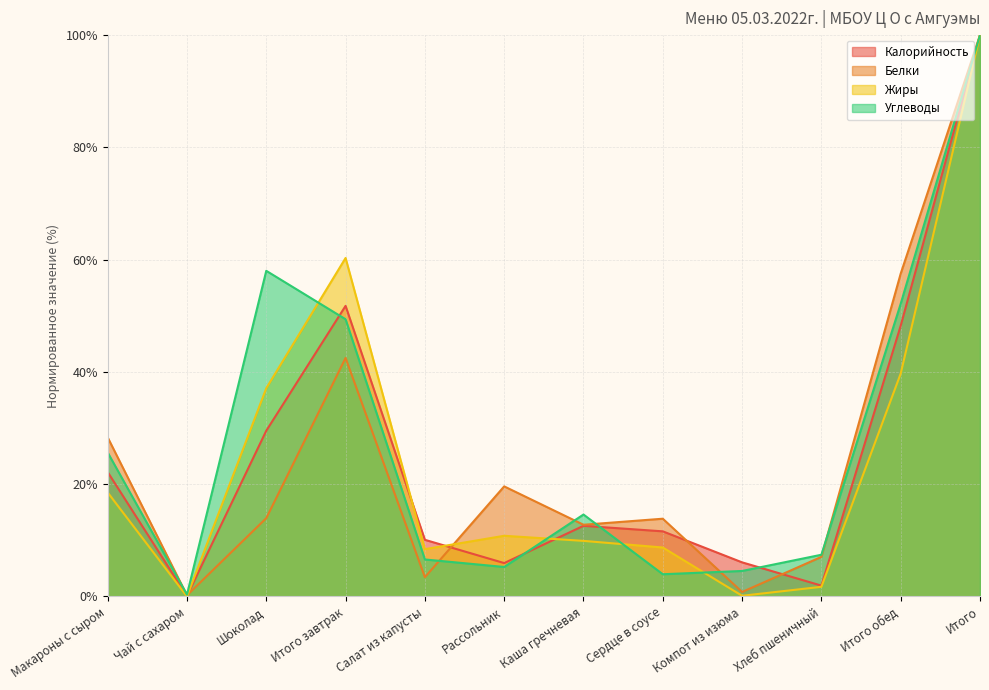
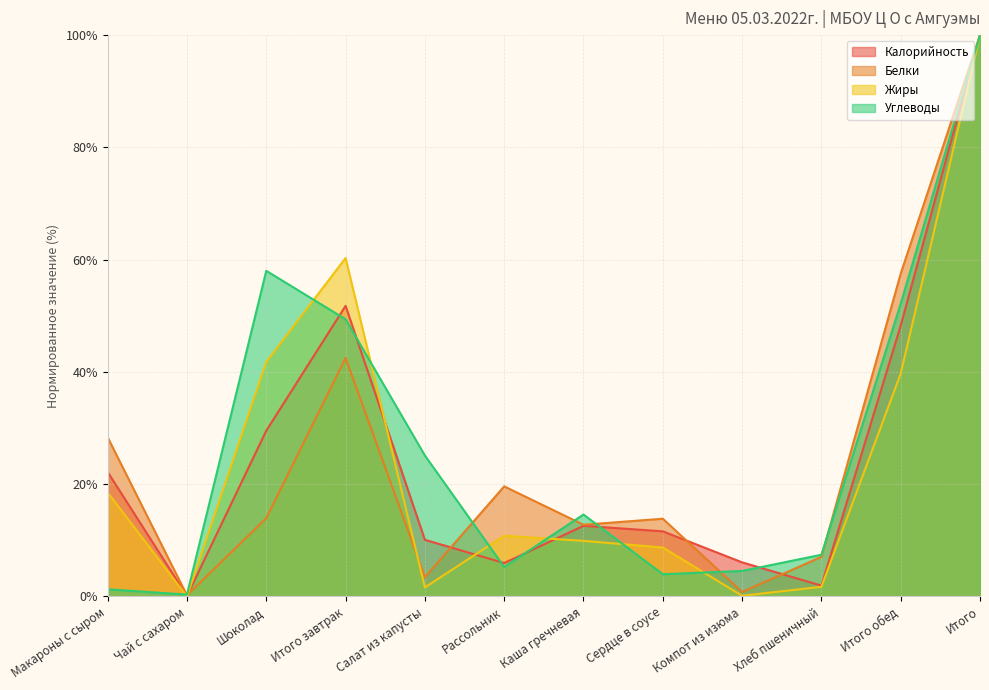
  {
    "Жиры": {
      "Макароны с сыром": "19%",
-     "Шоколад": "37%",
+     "Шоколад": "42%",
      "Итого завтрак": "60%",
-     "Салат из капусты": "8%",
+     "Салат из капусты": "2%",
      "Рассольник": "11%",
      "Каша гречневая": "10%",
      "Сердце в соусе": "9%",
      "Компот из изюма": "0%",
      "Итого обед": "40%"
    },
    "Углеводы": {
-     "Макароны с сыром": "26%",
+     "Макароны с сыром": "1%",
      "Шоколад": "58%",
      "Итого завтрак": "49%",
-     "Салат из капусты": "7%",
+     "Салат из капусты": "25%",
      "Рассольник": "5%",
      "Каша гречневая": "15%",
      "Сердце в соусе": "4%",
      "Компот из изюма": "5%",
      "Итого обед": "52%"
    }
  }
